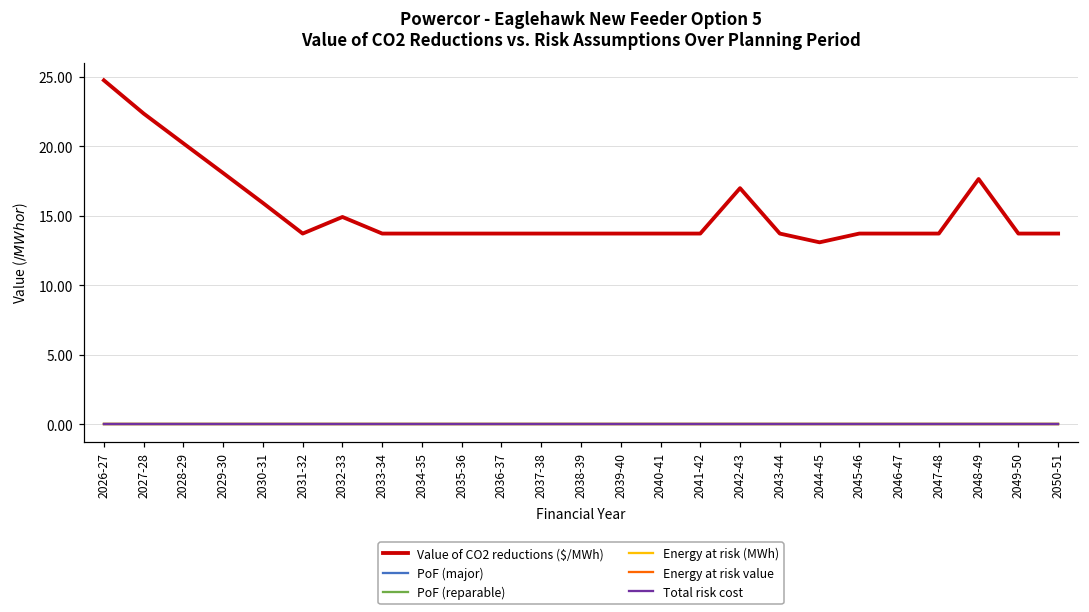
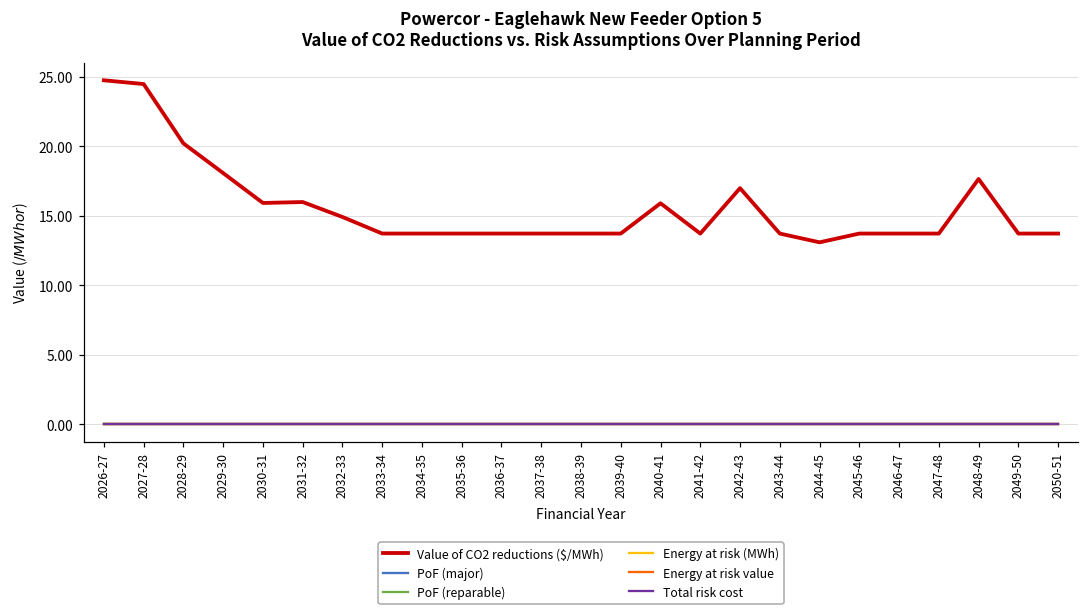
  {
    "Value of CO2 reductions ($/MWh)": {
      "2026-27": 24.7,
-     "2027-28": 22.3,
+     "2027-28": 24.5,
      "2028-29": 20.2,
      "2029-30": 18.1,
      "2030-31": 15.9,
-     "2031-32": 13.7,
+     "2031-32": 16.0,
      "2032-33": 14.9,
      "2033-34": 13.7,
      "2034-35": 13.7,
      "2035-36": 13.7,
      "2036-37": 13.7,
      "2037-38": 13.7,
      "2038-39": 13.7,
      "2039-40": 13.7,
-     "2040-41": 13.7,
+     "2040-41": 15.9,
      "2041-42": 13.7,
      "2042-43": 17.0,
      "2043-44": 13.7,
      "2044-45": 13.1,
      "2045-46": 13.7,
      "2046-47": 13.7,
      "2047-48": 13.7,
      "2048-49": 17.6,
      "2049-50": 13.7,
      "2050-51": 13.7
    },
    "Total risk cost": {
      "2026-27": 0.0,
      "2027-28": 0.0,
      "2028-29": 0.0,
      "2029-30": 0.0,
      "2030-31": 0.0,
      "2031-32": 0.0,
      "2032-33": 0.0,
      "2033-34": 0.0,
      "2034-35": 0.0,
      "2035-36": 0.0,
      "2036-37": 0.0,
      "2037-38": 0.0,
      "2038-39": 0.0,
      "2039-40": 0.0,
      "2040-41": 0.0,
      "2041-42": 0.0,
      "2042-43": 0.0,
      "2043-44": 0.0,
      "2044-45": 0.0,
      "2045-46": 0.0,
      "2046-47": 0.0,
      "2047-48": 0.0,
      "2048-49": 0.0,
      "2049-50": 0.0,
      "2050-51": 0.0
    }
  }
